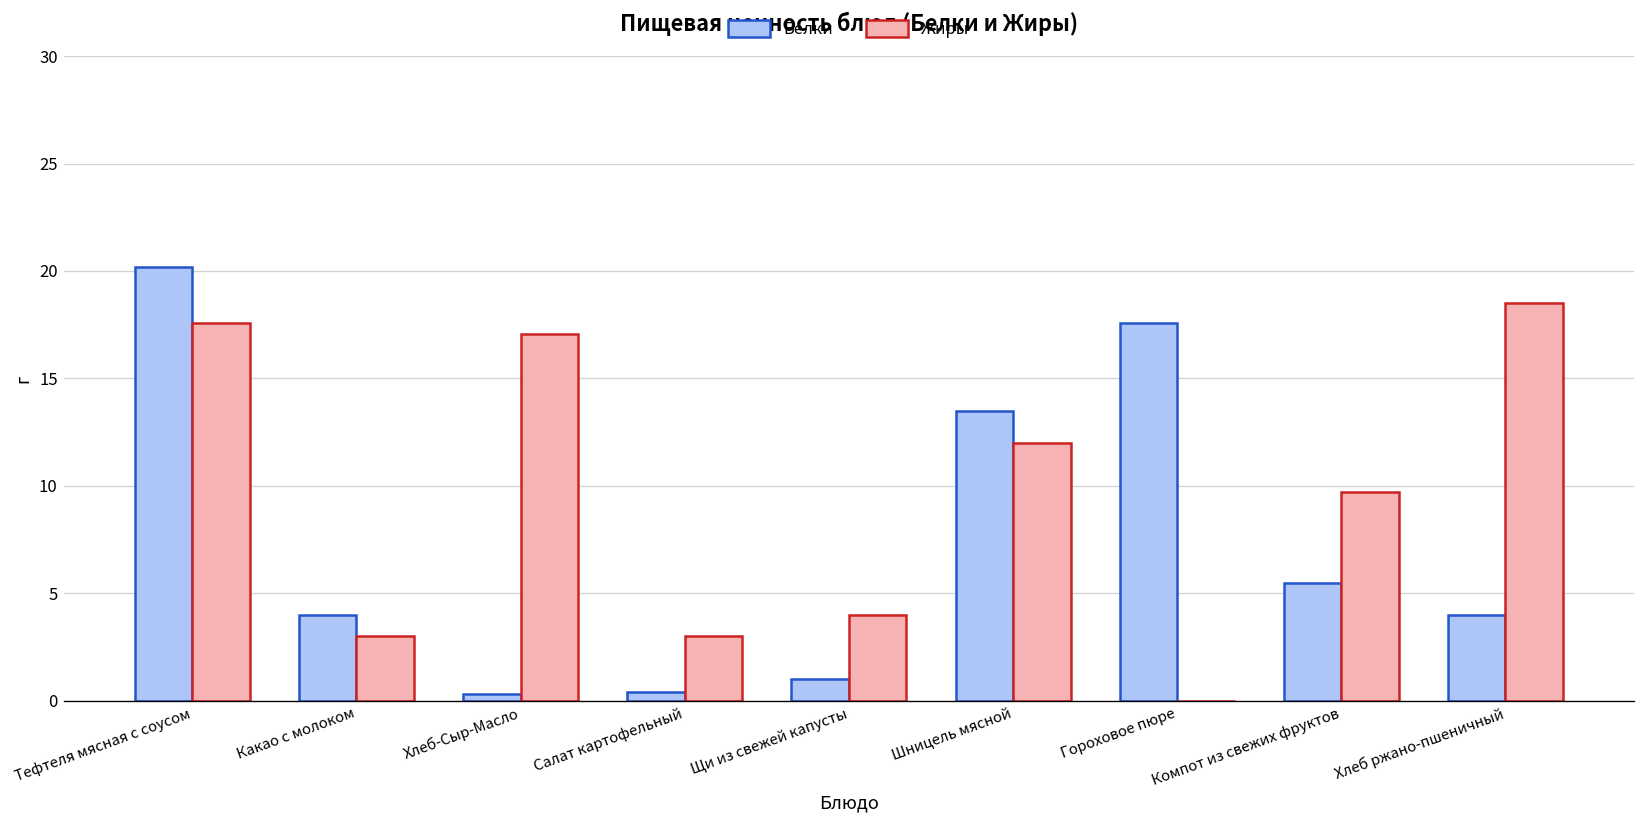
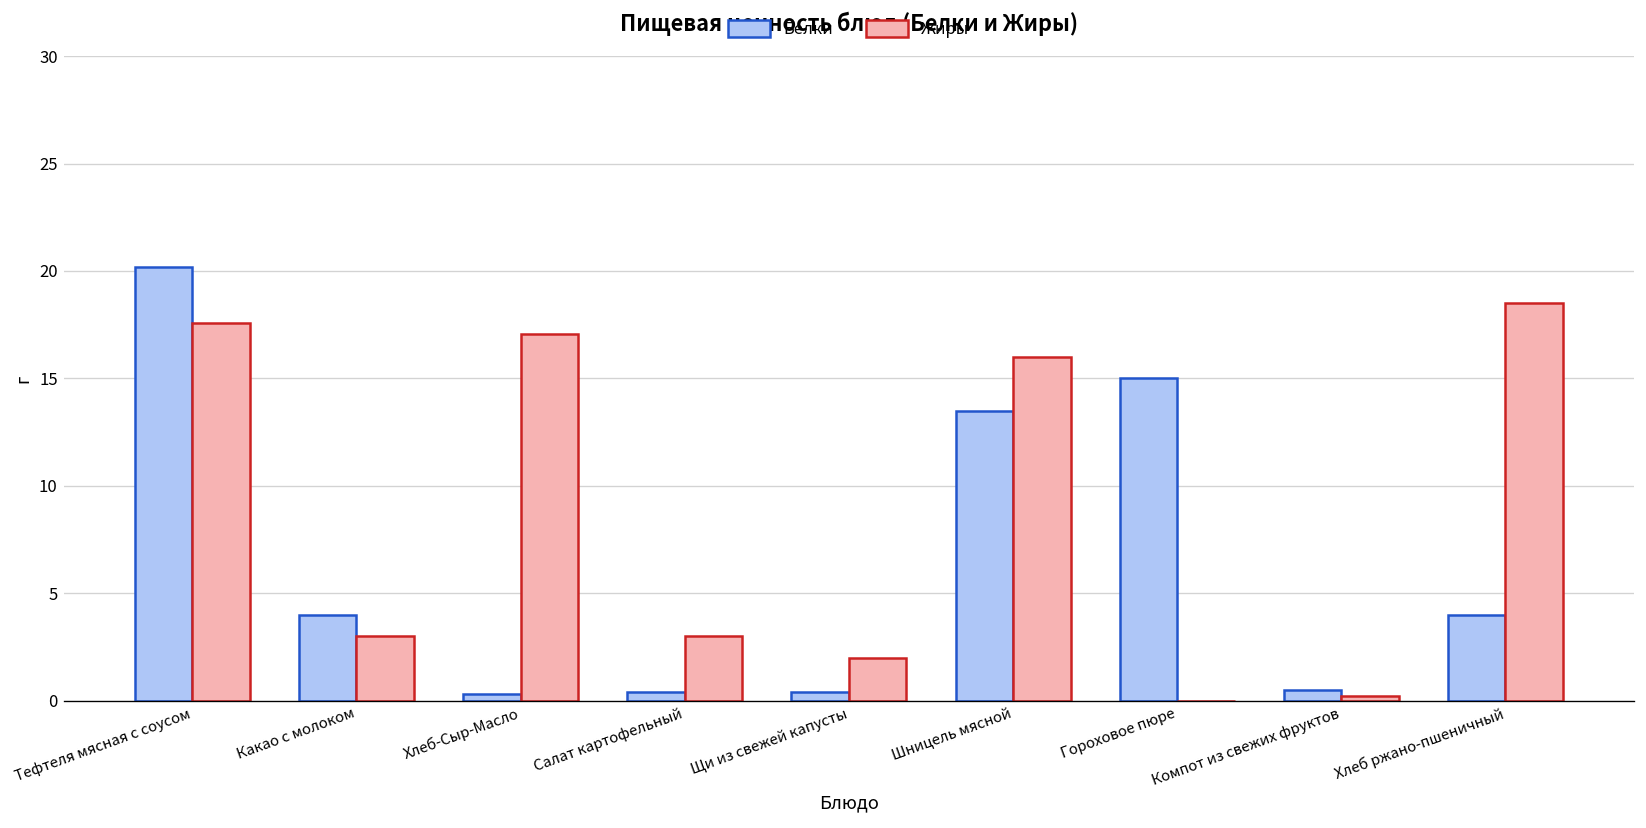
  {
    "Белки": {
      "Тефтеля мясная с соусом": 20.2,
      "Какао с молоком": 4.0,
      "Хлеб-Сыр-Масло": 0.3,
      "Салат картофельный": 0.4,
-     "Щи из свежей капусты": 1.0,
+     "Щи из свежей капусты": 0.4,
      "Шницель мясной": 13.5,
-     "Гороховое пюре": 17.6,
-     "Компот из свежих фруктов": 5.5,
+     "Гороховое пюре": 15.0,
+     "Компот из свежих фруктов": 0.5,
      "Хлеб ржано-пшеничный": 4.0
    },
    "Жиры": {
      "Тефтеля мясная с соусом": 17.6,
      "Какао с молоком": 3.0,
      "Хлеб-Сыр-Масло": 17.1,
      "Салат картофельный": 3.0,
-     "Щи из свежей капусты": 4,
-     "Шницель мясной": 12,
+     "Щи из свежей капусты": 2,
+     "Шницель мясной": 16,
      "Гороховое пюре": 0.0,
-     "Компот из свежих фруктов": 9.7,
+     "Компот из свежих фруктов": 0.2,
      "Хлеб ржано-пшеничный": 18.5
    }
  }
